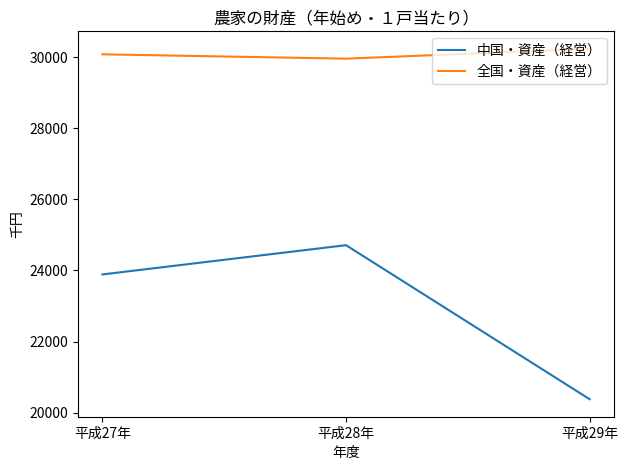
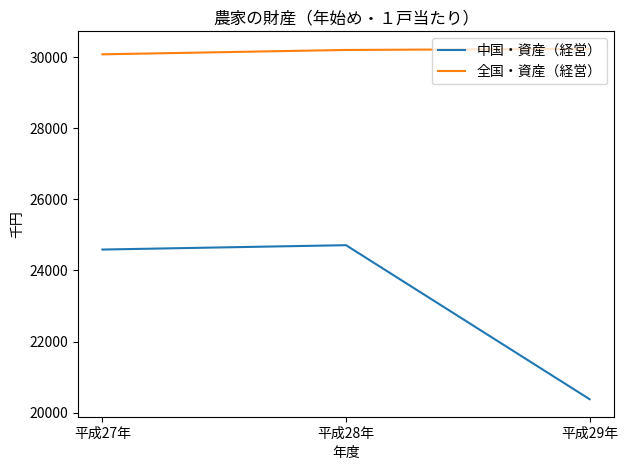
  {
    "中国・資産（経営）": {
-     "平成27年": 23900,
+     "平成27年": 24600,
      "平成28年": 24700,
      "平成29年": 20400
    },
    "全国・資産（経営）": {
      "平成27年": 30100,
-     "平成28年": 30000
+     "平成28年": 30200
    }
  }
